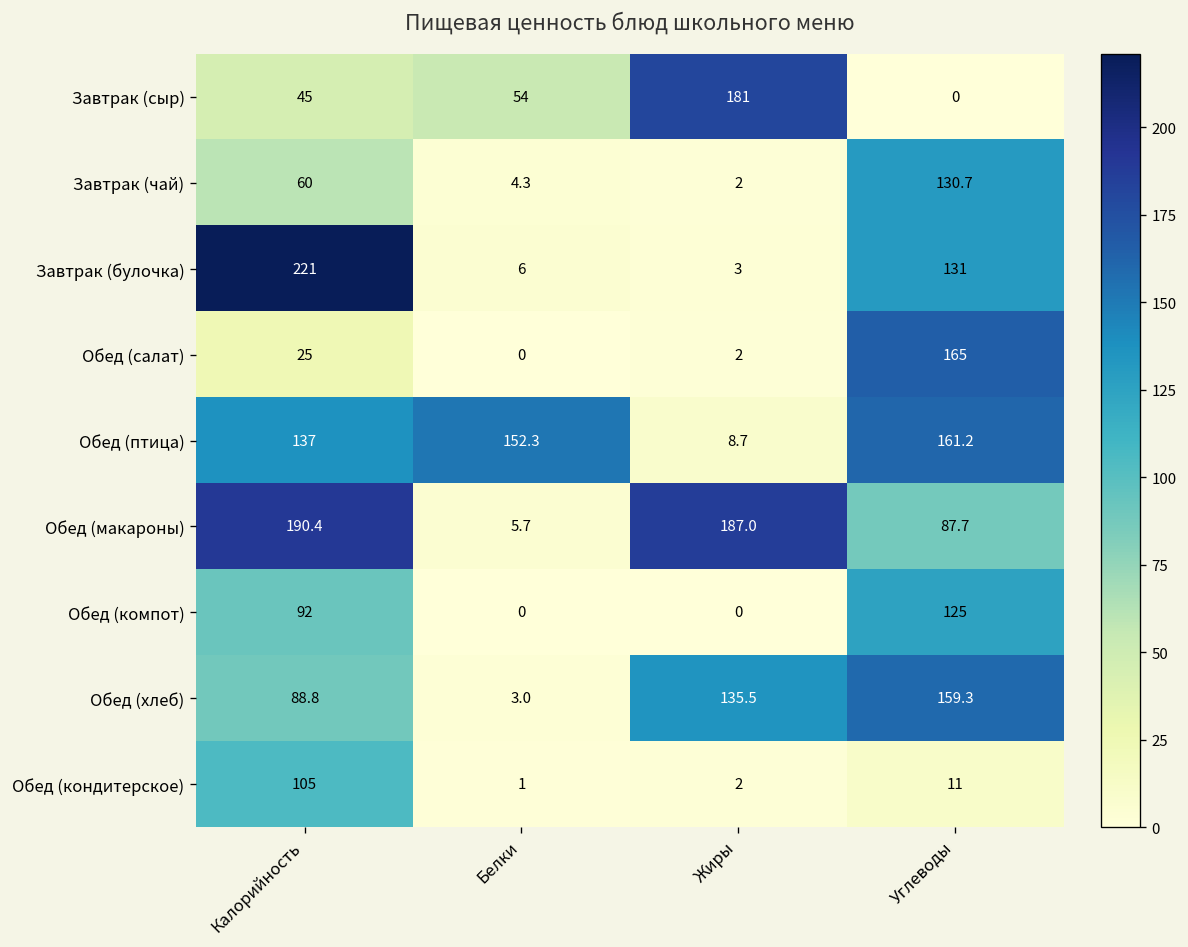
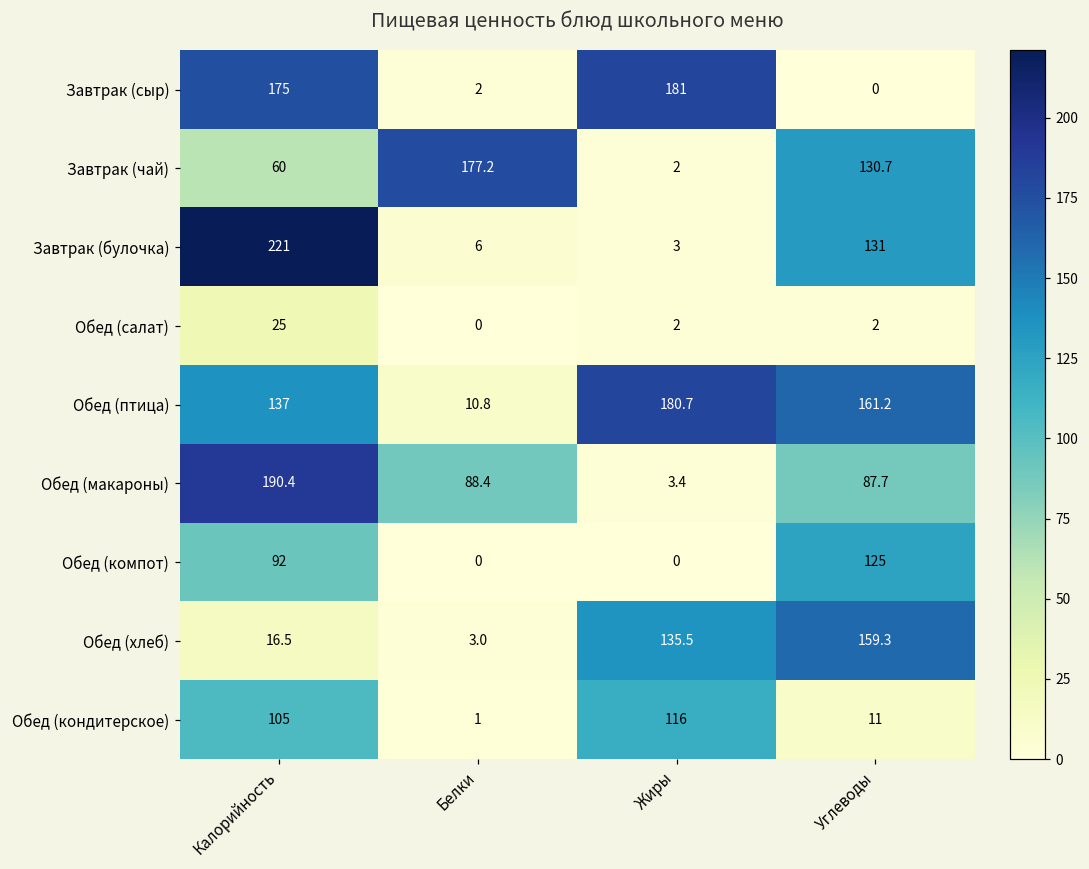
  {
    "Завтрак (сыр)": {
-     "Калорийность": 45,
-     "Белки": 54,
+     "Калорийность": 175,
+     "Белки": 2,
      "Жиры": 181,
      "Углеводы": 0
    },
    "Завтрак (чай)": {
      "Калорийность": 60,
-     "Белки": 4.3,
+     "Белки": 177.2,
      "Жиры": 2,
      "Углеводы": 130.7
    },
    "Завтрак (булочка)": {
      "Калорийность": 221,
      "Белки": 6,
      "Жиры": 3,
      "Углеводы": 131
    },
    "Обед (салат)": {
      "Калорийность": 25,
      "Белки": 0,
      "Жиры": 2,
-     "Углеводы": 165
+     "Углеводы": 2
    },
    "Обед (птица)": {
      "Калорийность": 137,
-     "Белки": 152.3,
-     "Жиры": 8.7,
+     "Белки": 10.8,
+     "Жиры": 180.7,
      "Углеводы": 161.2
    },
    "Обед (макароны)": {
      "Калорийность": 190.4,
-     "Белки": 5.7,
-     "Жиры": 187.0,
+     "Белки": 88.4,
+     "Жиры": 3.4,
      "Углеводы": 87.7
    },
    "Обед (компот)": {
      "Калорийность": 92,
      "Белки": 0,
      "Жиры": 0,
      "Углеводы": 125
    },
    "Обед (хлеб)": {
-     "Калорийность": 88.8,
+     "Калорийность": 16.5,
      "Белки": 3.0,
      "Жиры": 135.5,
      "Углеводы": 159.3
    },
    "Обед (кондитерское)": {
      "Калорийность": 105,
      "Белки": 1,
-     "Жиры": 2,
+     "Жиры": 116,
      "Углеводы": 11
    }
  }
